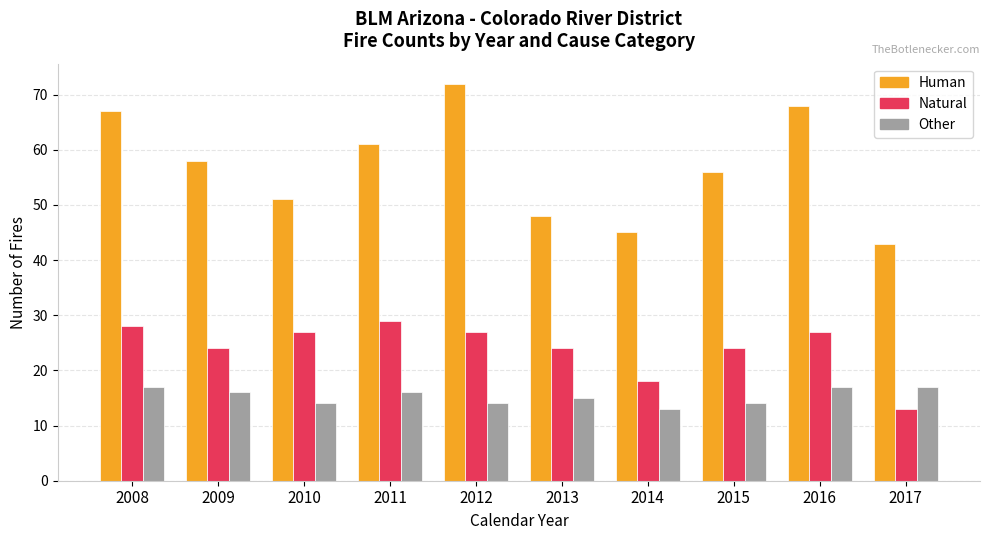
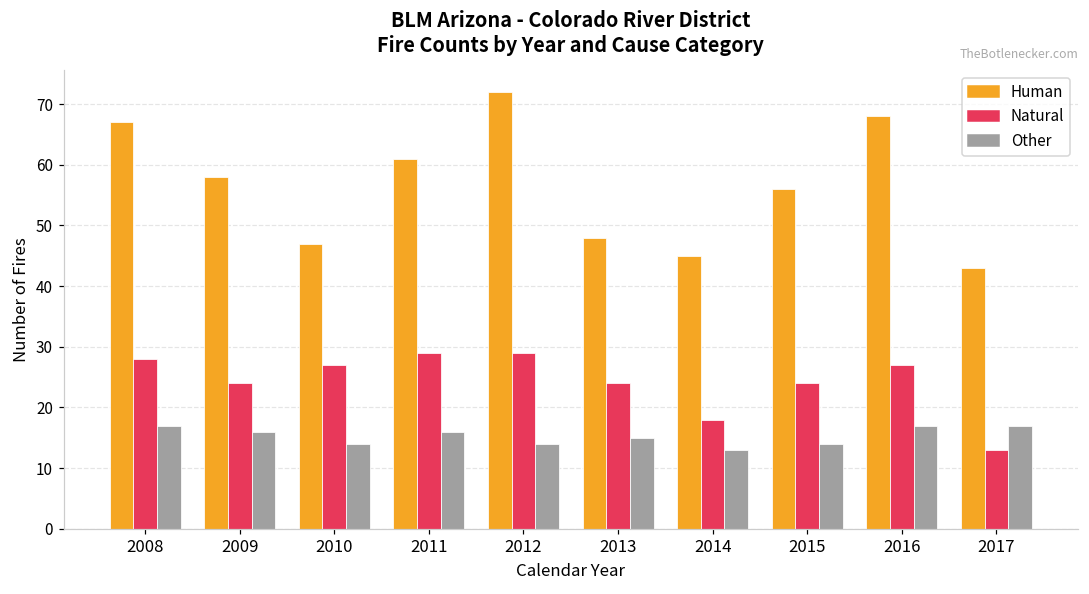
  {
    "Human": {
      "2008": 67,
      "2009": 58,
-     "2010": 51,
+     "2010": 47,
      "2011": 61,
      "2012": 72,
      "2013": 48,
      "2014": 45,
      "2015": 56,
      "2016": 68,
      "2017": 43
    },
    "Natural": {
      "2008": 28,
      "2009": 24,
      "2010": 27,
      "2011": 29,
-     "2012": 27,
+     "2012": 29,
      "2013": 24,
      "2014": 18,
      "2015": 24,
      "2016": 27,
      "2017": 13
    },
    "Other": {
      "2008": 17,
      "2009": 16,
      "2010": 14,
      "2011": 16,
      "2012": 14,
      "2013": 15,
      "2014": 13,
      "2015": 14,
      "2016": 17,
      "2017": 17
    }
  }
